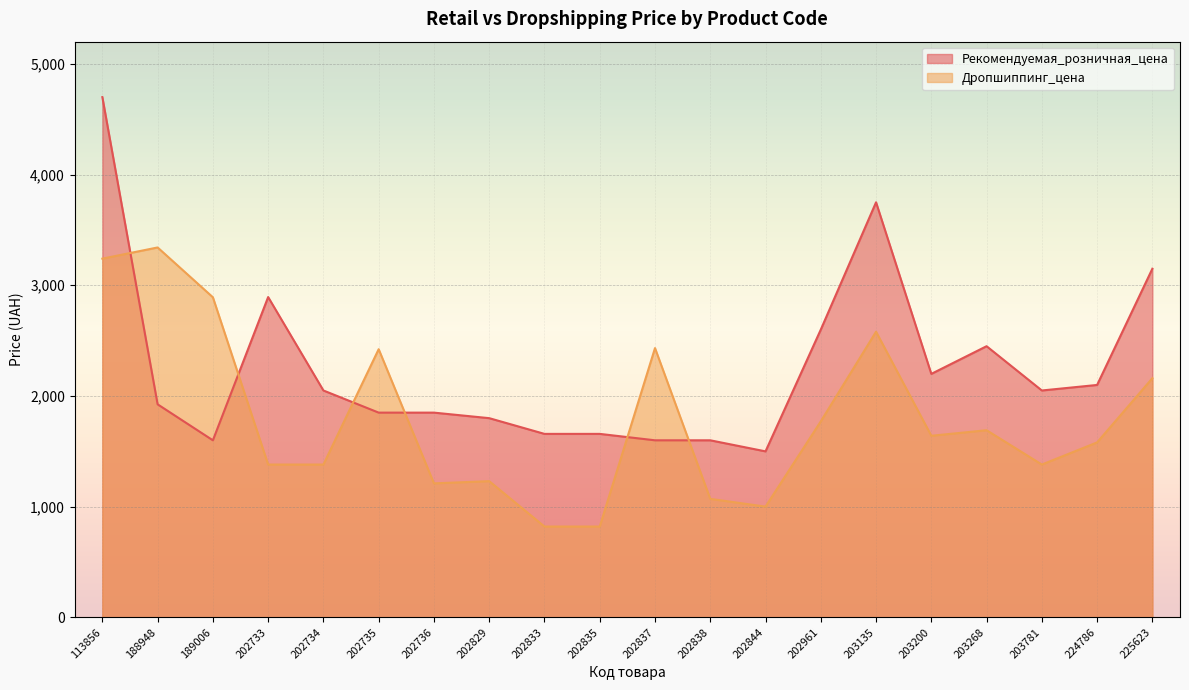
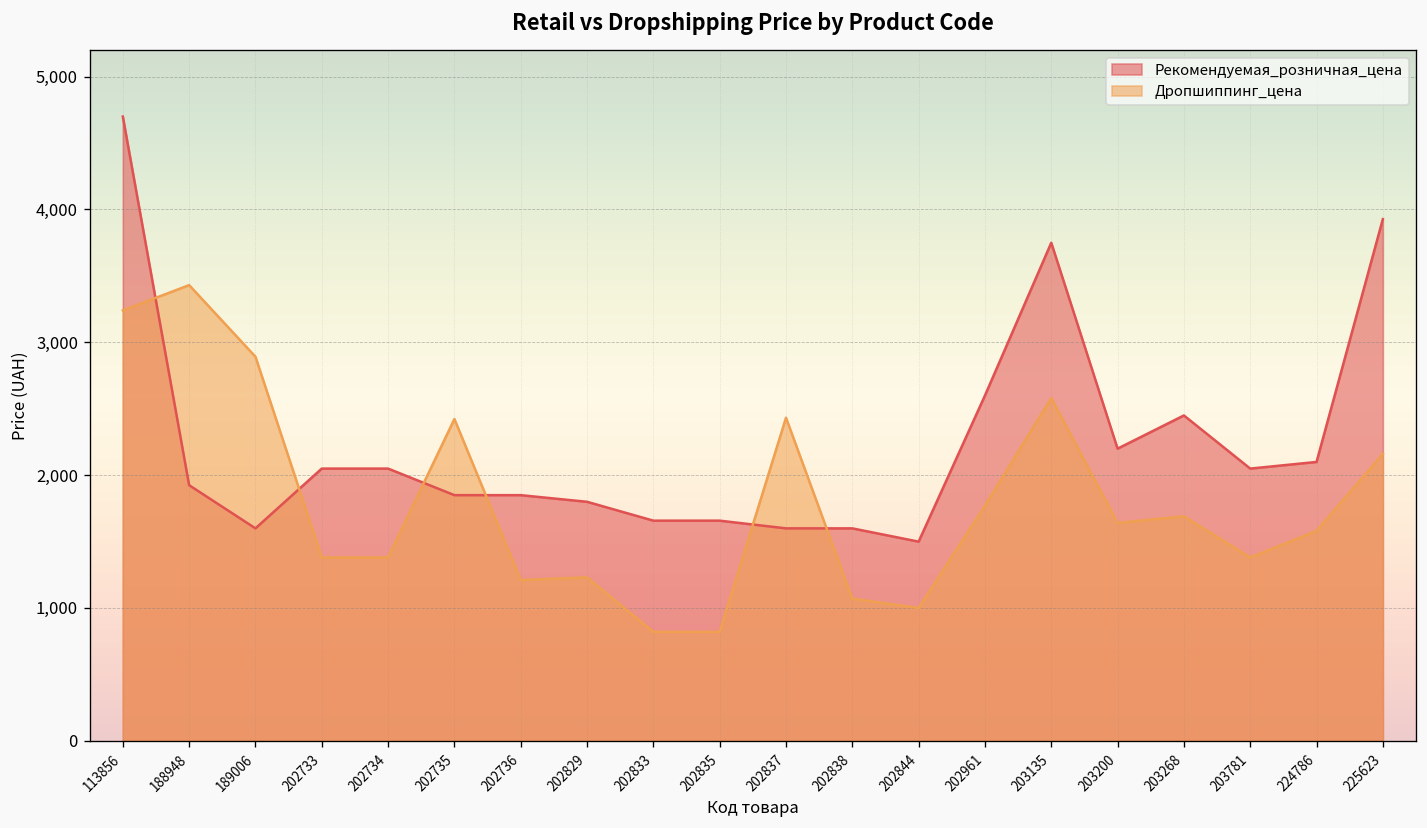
  {
    "Рекомендуемая_розничная_цена": {
      "113856": "4,700",
      "188948": "1,920",
      "189006": "1,600",
-     "202733": "2,890",
+     "202733": "2,050",
      "202734": "2,050",
      "202735": "1,850",
      "202736": "1,850",
      "202829": "1,800",
      "202833": "1,660",
      "202835": "1,660",
      "202837": "1,600",
      "202838": "1,600",
      "202844": "1,500",
      "202961": "2,600",
      "203135": "3,750",
      "203200": "2,200",
      "203268": "2,450",
      "203781": "2,050",
      "224786": "2,100",
-     "225623": "3,150"
+     "225623": "3,930"
    },
    "Дропшиппинг_цена": {
      "113856": "3,240",
-     "188948": "3,340",
+     "188948": "3,430",
      "189006": "2,890",
      "202733": "1,380",
      "202734": "1,380",
      "202735": "2,420",
      "202736": "1,210",
      "202829": "1,230",
      "202833": "820",
      "202835": "820",
      "202837": "2,430",
      "202838": "1,070",
      "202844": "1,000",
      "202961": "1,770",
      "203135": "2,580",
      "203200": "1,640",
      "203268": "1,690",
      "203781": "1,380",
      "224786": "1,580",
      "225623": "2,160"
    }
  }
